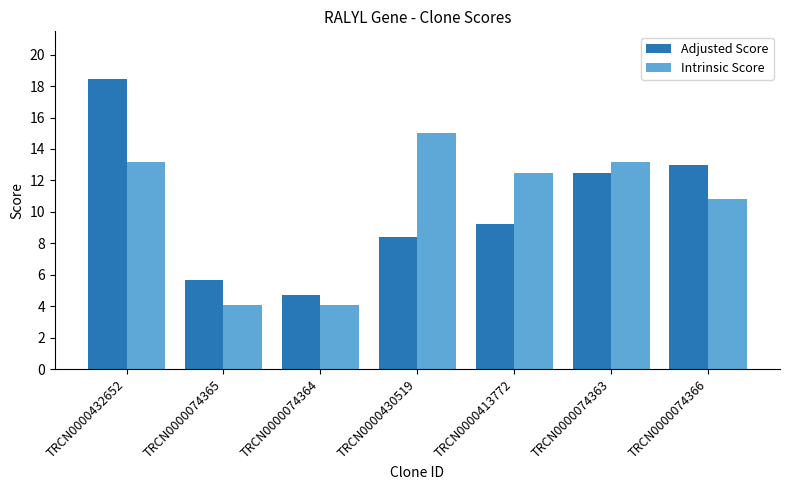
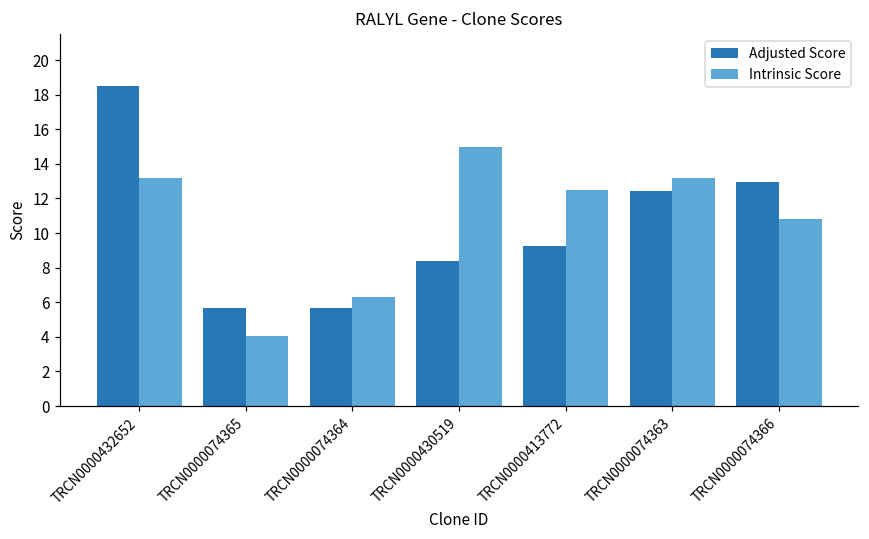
  {
    "Adjusted Score": {
      "TRCN0000432652": 18.5,
      "TRCN0000074365": 5.7,
-     "TRCN0000074364": 4.7,
+     "TRCN0000074364": 5.7,
      "TRCN0000430519": 8.4,
      "TRCN0000413772": 9.2,
      "TRCN0000074363": 12.5,
      "TRCN0000074366": 13.0
    },
    "Intrinsic Score": {
      "TRCN0000432652": 13.2,
      "TRCN0000074365": 4.1,
-     "TRCN0000074364": 4.1,
+     "TRCN0000074364": 6.3,
      "TRCN0000430519": 15.0,
      "TRCN0000413772": 12.5,
      "TRCN0000074363": 13.2,
      "TRCN0000074366": 10.8
    }
  }
